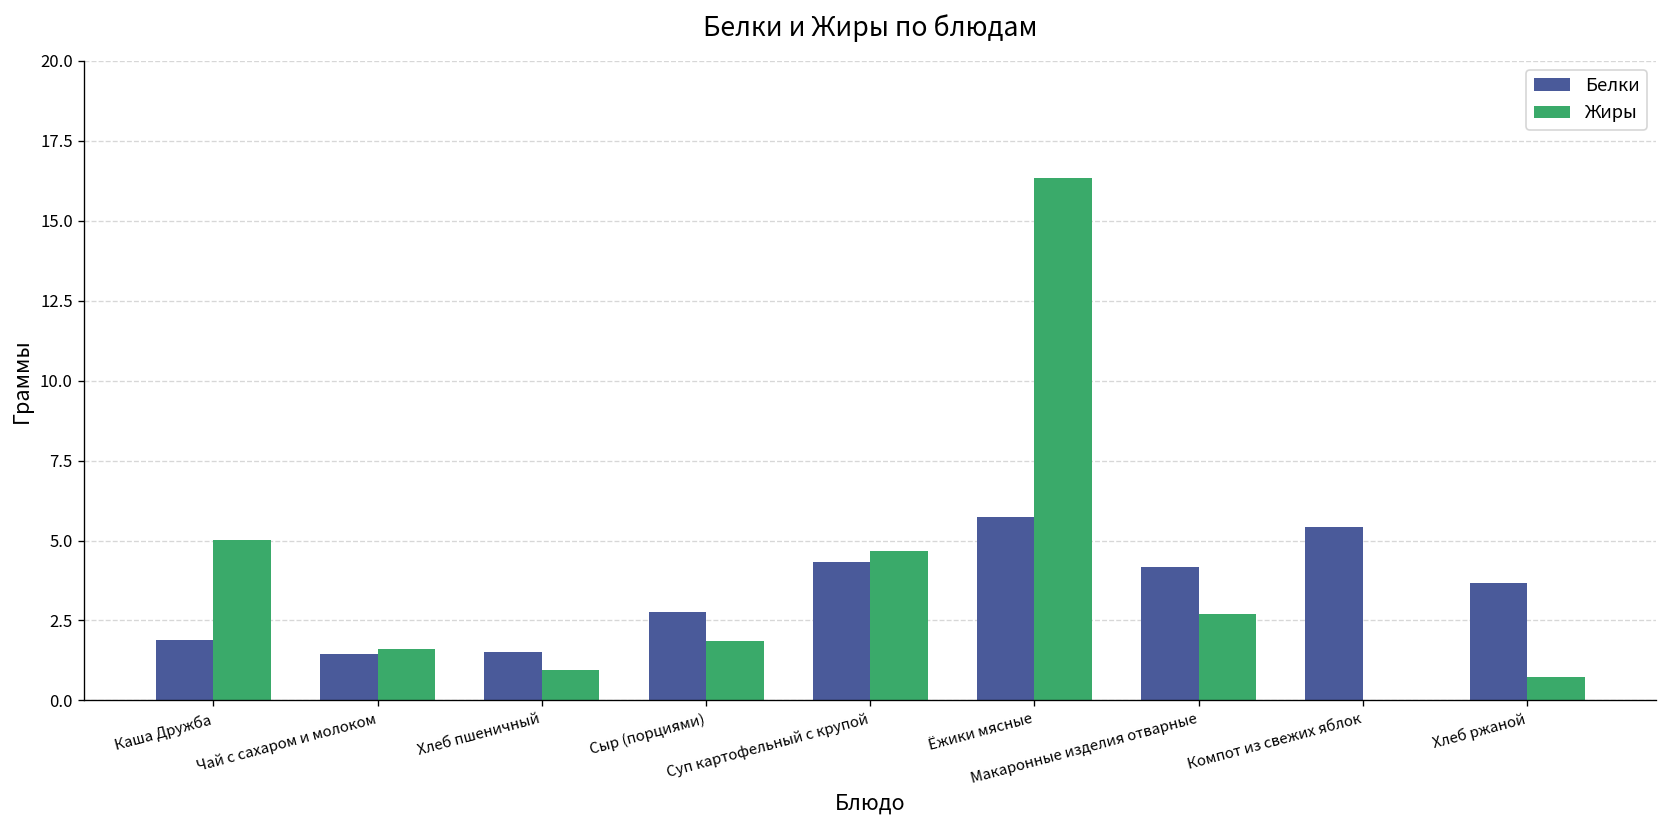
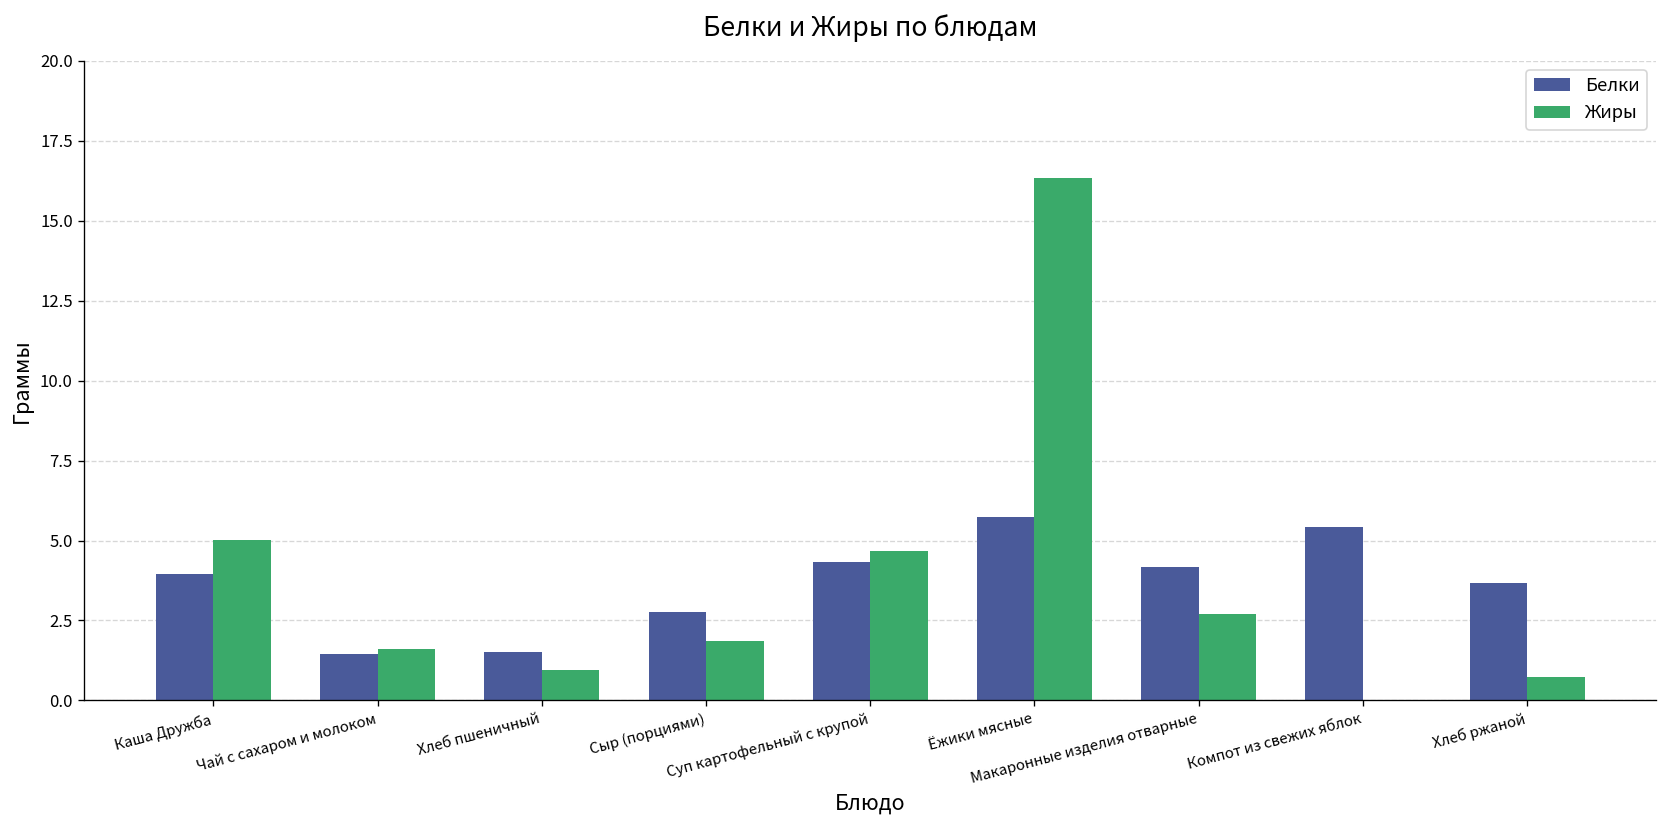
  {
    "Белки": {
-     "Каша Дружба": 1.9,
+     "Каша Дружба": 3.9,
      "Чай с сахаром и молоком": 1.5,
      "Хлеб пшеничный": 1.5,
      "Сыр (порциями)": 2.8,
      "Суп картофельный с крупой": 4.3,
      "Ёжики мясные": 5.7,
      "Макаронные изделия отварные": 4.2,
      "Компот из свежих яблок": 5.4,
      "Хлеб ржаной": 3.7
    },
    "Жиры": {
      "Каша Дружба": 5.0,
      "Чай с сахаром и молоком": 1.6,
      "Хлеб пшеничный": 0.9,
      "Сыр (порциями)": 1.9,
      "Суп картофельный с крупой": 4.7,
      "Ёжики мясные": 16.3,
      "Макаронные изделия отварные": 2.7,
      "Компот из свежих яблок": 0.0,
      "Хлеб ржаной": 0.7
    }
  }
